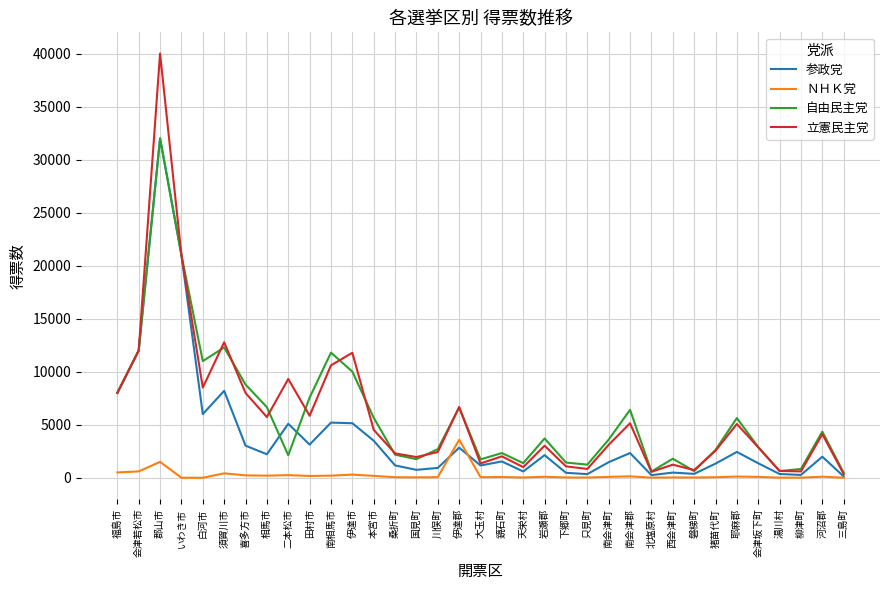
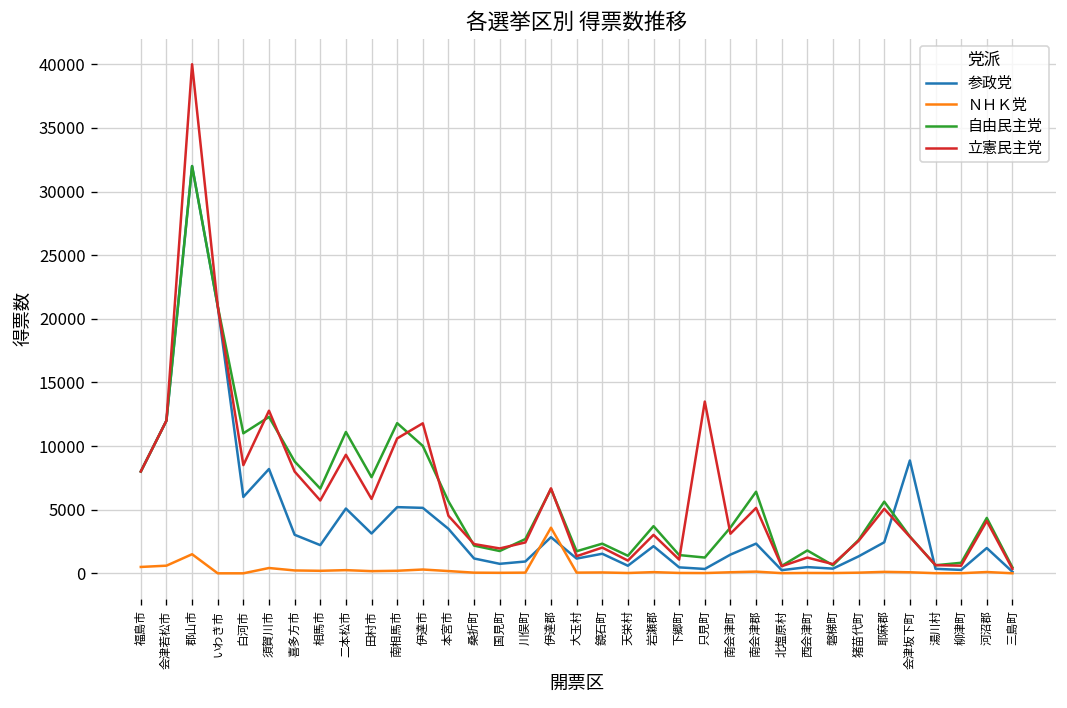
  {
    "参政党": {
      "白河市": 6000,
      "須賀川市": 8200,
      "喜多方市": 3000,
      "相馬市": 2200,
      "二本松市": 5100,
      "田村市": 3100,
      "南相馬市": 5200,
      "伊達市": 5100,
      "本宮市": 3500,
      "桑折町": 1200,
      "国見町": 700,
      "川俣町": 900,
      "伊達郡": 2800,
      "鏡石町": 1500,
      "天栄村": 600,
      "岩瀬郡": 2100,
      "下郷町": 500,
      "只見町": 300,
      "南会津町": 1500,
      "南会津郡": 2300,
      "西会津町": 500,
      "磐梯町": 400,
      "猪苗代町": 1300,
      "耶麻郡": 2400,
-     "会津坂下町": 1400,
+     "会津坂下町": 8900,
      "湯川村": 400,
      "柳津町": 300,
      "河沼郡": 2000
    },
    "ＮＨＫ党": {
      "福島市": 500,
      "会津若松市": 600,
      "郡山市": 1500,
      "いわき市": 0,
      "白河市": 0,
      "須賀川市": 400,
      "喜多方市": 200,
      "相馬市": 200,
      "二本松市": 200,
      "田村市": 200,
      "南相馬市": 200,
      "伊達市": 300,
      "本宮市": 200,
      "桑折町": 100,
      "国見町": 0,
      "川俣町": 100,
      "伊達郡": 3600,
      "大玉村": 100,
      "鏡石町": 100,
      "天栄村": 0,
      "岩瀬郡": 100,
      "下郷町": 0,
      "只見町": 0,
      "南会津町": 100,
      "南会津郡": 100,
      "西会津町": 0,
      "磐梯町": 0,
      "猪苗代町": 100,
      "耶麻郡": 100,
      "会津坂下町": 100,
      "湯川村": 0,
      "柳津町": 0,
      "河沼郡": 100
    },
    "自由民主党": {
      "白河市": 11000,
      "須賀川市": 12300,
      "喜多方市": 8800,
      "相馬市": 6700,
-     "二本松市": 2100,
+     "二本松市": 11100,
      "田村市": 7600,
      "南相馬市": 11800,
      "伊達市": 10000,
      "本宮市": 5700,
      "川俣町": 2700,
      "大玉村": 1700,
      "鏡石町": 2300,
      "天栄村": 1400,
      "岩瀬郡": 3700,
      "下郷町": 1400,
      "只見町": 1200,
      "南会津町": 3600,
      "南会津郡": 6400,
      "西会津町": 1800,
      "耶麻郡": 5600
    },
    "立憲民主党": {
      "郡山市": 40000,
      "白河市": 8500,
      "須賀川市": 12800,
      "喜多方市": 8000,
      "相馬市": 5700,
      "二本松市": 9300,
      "田村市": 5800,
      "南相馬市": 10600,
      "伊達市": 11800,
      "本宮市": 4500,
      "川俣町": 2400,
      "鏡石町": 2000,
      "天栄村": 1000,
      "岩瀬郡": 3000,
      "下郷町": 1100,
-     "只見町": 800,
+     "只見町": 13500,
      "南会津町": 3100,
      "南会津郡": 5100,
      "西会津町": 1200,
      "耶麻郡": 5100
    }
  }
